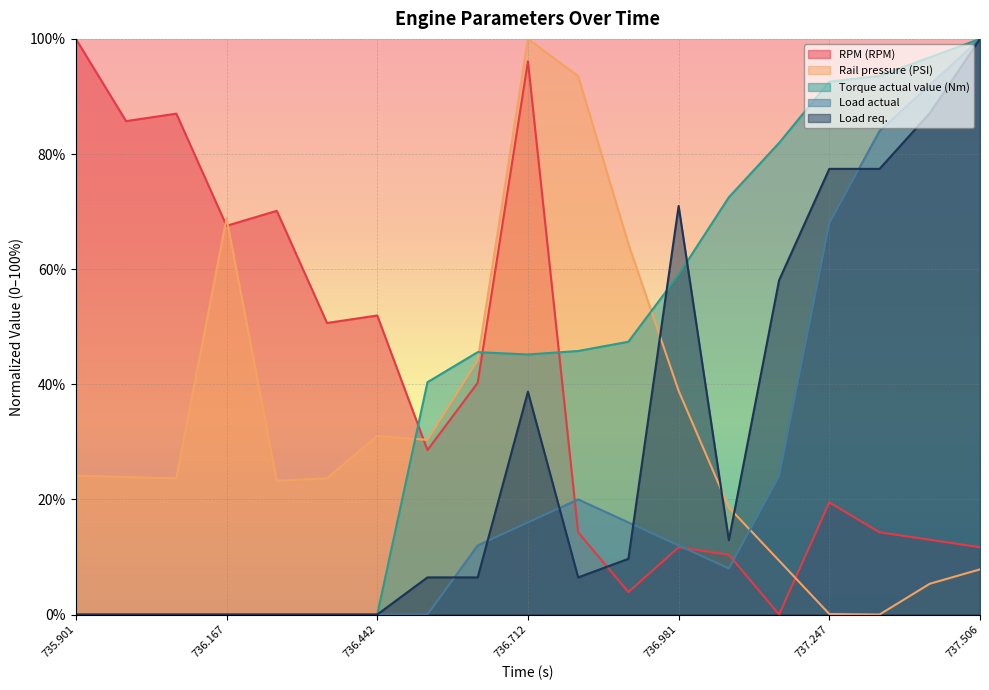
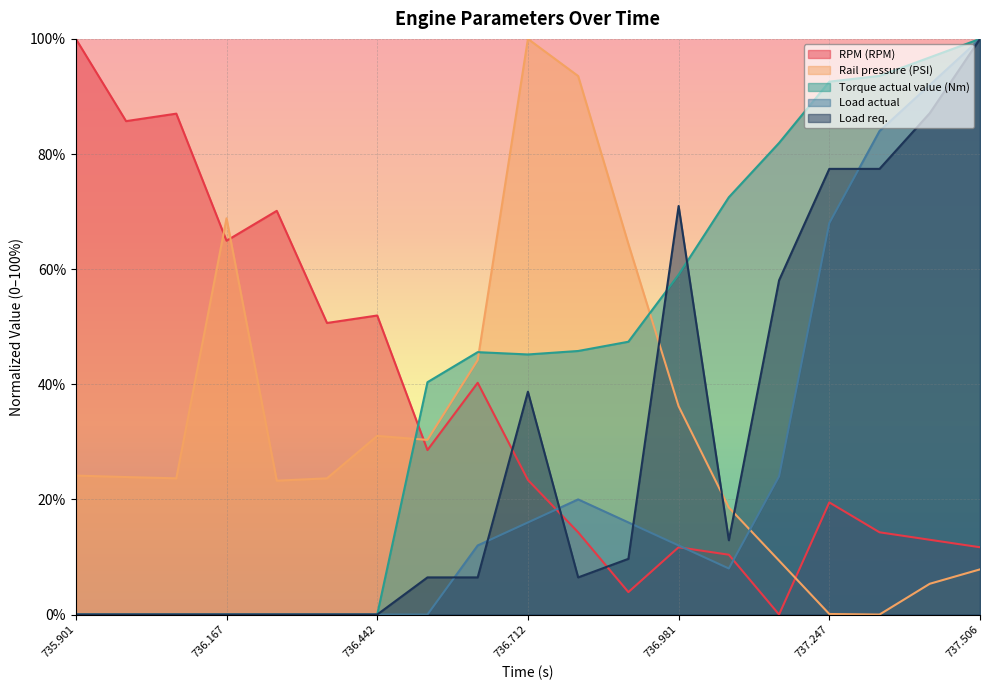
  {
    "RPM (RPM)": {
      "735.901": "100%",
-     "736.167": "68%",
+     "736.167": "65%",
      "736.442": "52%",
-     "736.712": "96%",
+     "736.712": "23%",
      "737.247": "19%",
      "737.506": "12%"
    },
    "Rail pressure (PSI)": {
      "735.901": "24%",
      "736.167": "69%",
      "736.442": "31%",
      "736.712": "100%",
-     "736.981": "39%",
+     "736.981": "36%",
      "737.247": "0%",
      "737.506": "8%"
    },
    "Load req.": {
      "736.712": "39%",
      "736.981": "71%",
      "737.247": "77%"
    }
  }
